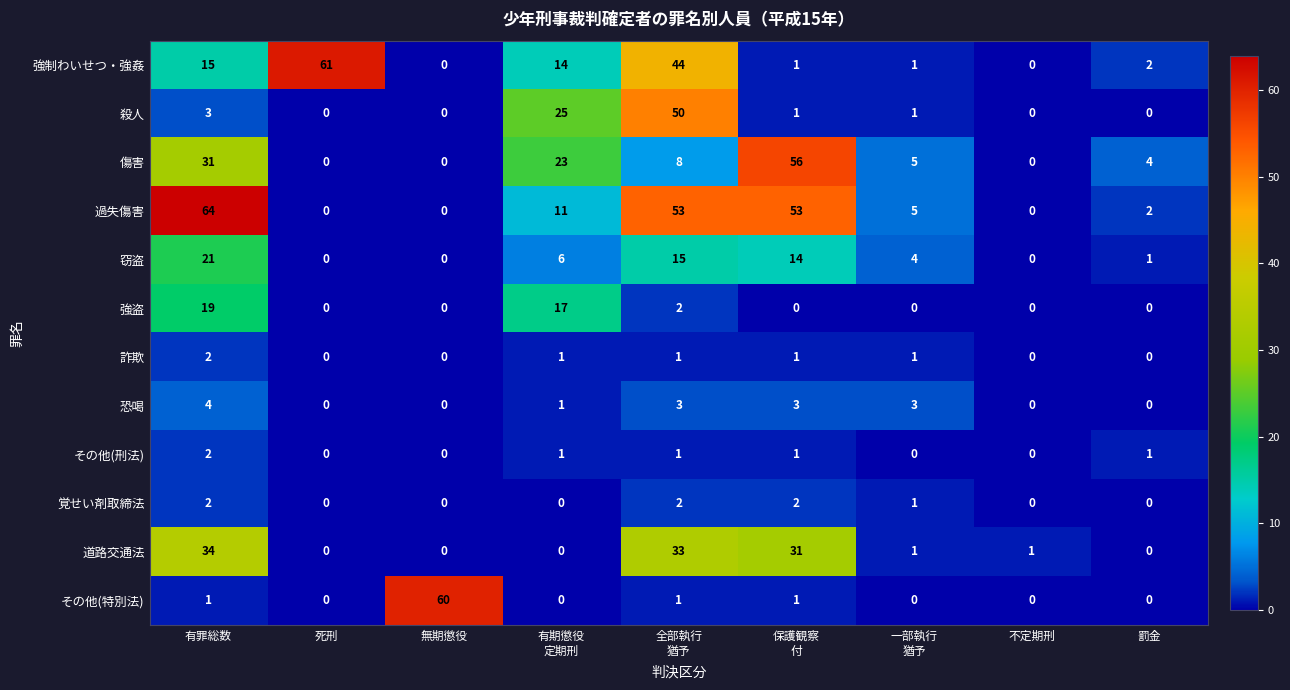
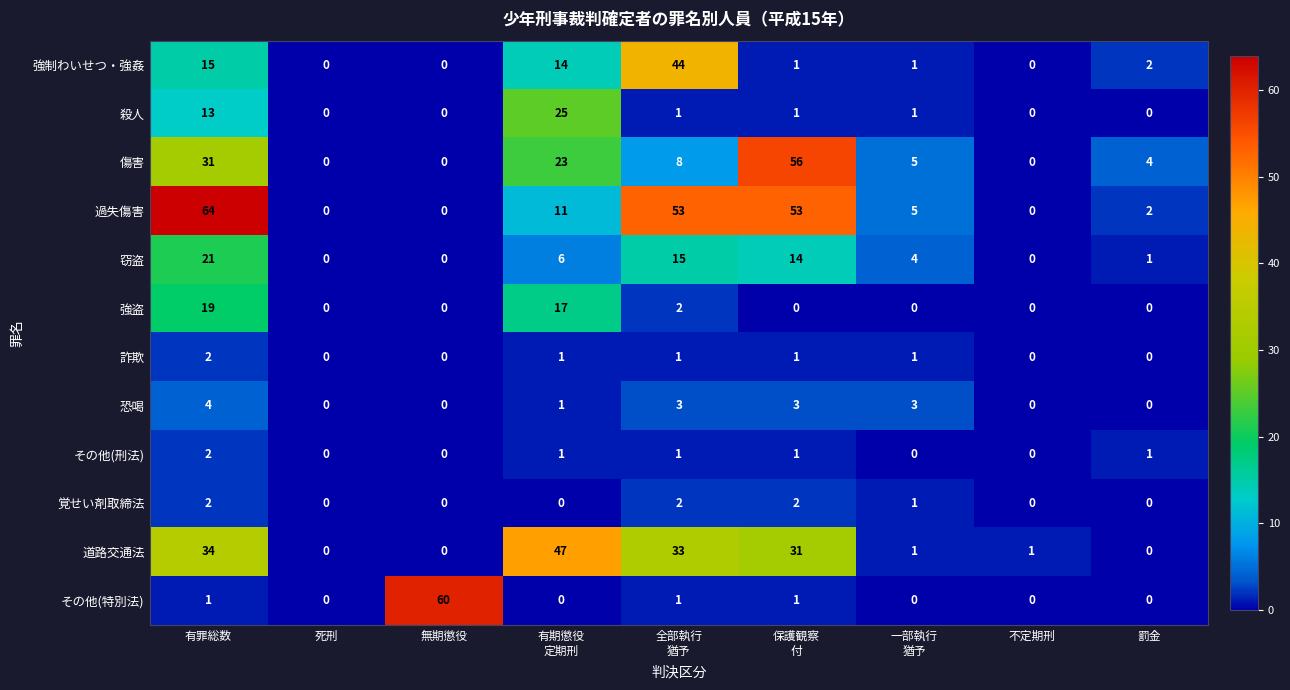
  {
    "強制わいせつ・強姦": {
      "有罪総数": 15,
-     "死刑": 61,
+     "死刑": 0,
      "無期懲役": 0,
      "有期懲役 定期刑": 14,
      "全部執行 猶予": 44,
      "保護観察 付": 1,
      "一部執行 猶予": 1,
      "不定期刑": 0,
      "罰金": 2
    },
    "殺人": {
-     "有罪総数": 3,
+     "有罪総数": 13,
      "死刑": 0,
      "無期懲役": 0,
      "有期懲役 定期刑": 25,
-     "全部執行 猶予": 50,
+     "全部執行 猶予": 1,
      "保護観察 付": 1,
      "一部執行 猶予": 1,
      "不定期刑": 0,
      "罰金": 0
    },
    "傷害": {
      "有罪総数": 31,
      "死刑": 0,
      "無期懲役": 0,
      "有期懲役 定期刑": 23,
      "全部執行 猶予": 8,
      "保護観察 付": 56,
      "一部執行 猶予": 5,
      "不定期刑": 0,
      "罰金": 4
    },
    "過失傷害": {
      "有罪総数": 64,
      "死刑": 0,
      "無期懲役": 0,
      "有期懲役 定期刑": 11,
      "全部執行 猶予": 53,
      "保護観察 付": 53,
      "一部執行 猶予": 5,
      "不定期刑": 0,
      "罰金": 2
    },
    "窃盗": {
      "有罪総数": 21,
      "死刑": 0,
      "無期懲役": 0,
      "有期懲役 定期刑": 6,
      "全部執行 猶予": 15,
      "保護観察 付": 14,
      "一部執行 猶予": 4,
      "不定期刑": 0,
      "罰金": 1
    },
    "強盗": {
      "有罪総数": 19,
      "死刑": 0,
      "無期懲役": 0,
      "有期懲役 定期刑": 17,
      "全部執行 猶予": 2,
      "保護観察 付": 0,
      "一部執行 猶予": 0,
      "不定期刑": 0,
      "罰金": 0
    },
    "詐欺": {
      "有罪総数": 2,
      "死刑": 0,
      "無期懲役": 0,
      "有期懲役 定期刑": 1,
      "全部執行 猶予": 1,
      "保護観察 付": 1,
      "一部執行 猶予": 1,
      "不定期刑": 0,
      "罰金": 0
    },
    "恐喝": {
      "有罪総数": 4,
      "死刑": 0,
      "無期懲役": 0,
      "有期懲役 定期刑": 1,
      "全部執行 猶予": 3,
      "保護観察 付": 3,
      "一部執行 猶予": 3,
      "不定期刑": 0,
      "罰金": 0
    },
    "その他(刑法)": {
      "有罪総数": 2,
      "死刑": 0,
      "無期懲役": 0,
      "有期懲役 定期刑": 1,
      "全部執行 猶予": 1,
      "保護観察 付": 1,
      "一部執行 猶予": 0,
      "不定期刑": 0,
      "罰金": 1
    },
    "覚せい剤取締法": {
      "有罪総数": 2,
      "死刑": 0,
      "無期懲役": 0,
      "有期懲役 定期刑": 0,
      "全部執行 猶予": 2,
      "保護観察 付": 2,
      "一部執行 猶予": 1,
      "不定期刑": 0,
      "罰金": 0
    },
    "道路交通法": {
      "有罪総数": 34,
      "死刑": 0,
      "無期懲役": 0,
-     "有期懲役 定期刑": 0,
+     "有期懲役 定期刑": 47,
      "全部執行 猶予": 33,
      "保護観察 付": 31,
      "一部執行 猶予": 1,
      "不定期刑": 1,
      "罰金": 0
    },
    "その他(特別法)": {
      "有罪総数": 1,
      "死刑": 0,
      "無期懲役": 60,
      "有期懲役 定期刑": 0,
      "全部執行 猶予": 1,
      "保護観察 付": 1,
      "一部執行 猶予": 0,
      "不定期刑": 0,
      "罰金": 0
    }
  }
